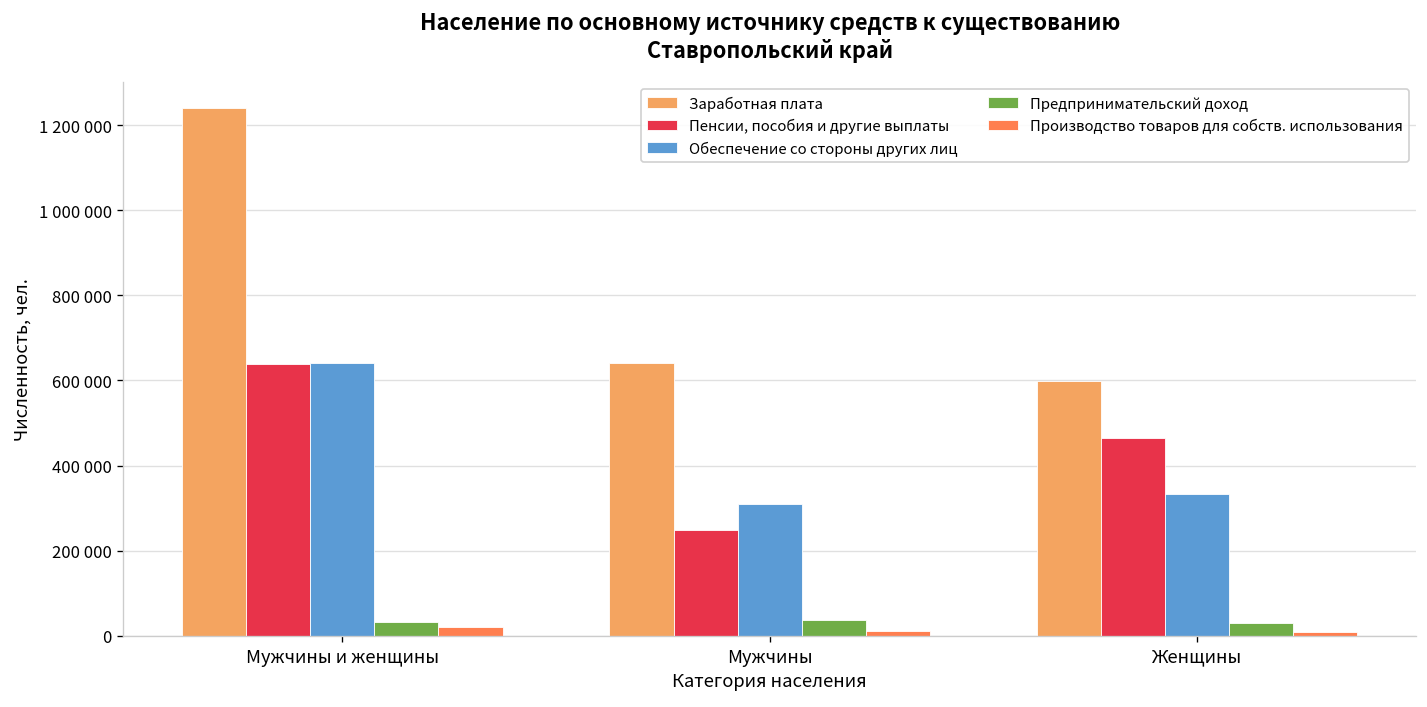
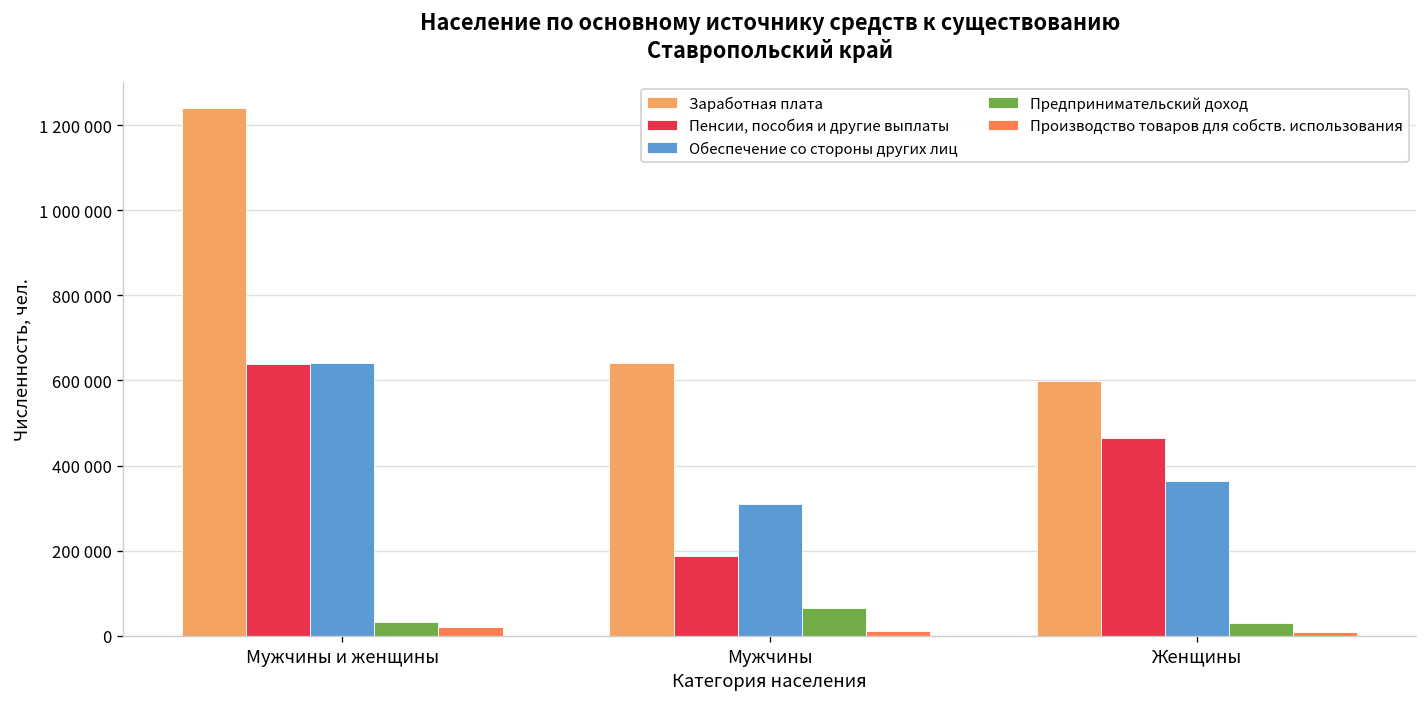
  {
    "Пенсии, пособия и другие выплаты": {
      "Мужчины и женщины": 640000,
-     "Мужчины": 250000,
+     "Мужчины": 190000,
      "Женщины": 470000
    },
    "Обеспечение со стороны других лиц": {
      "Мужчины и женщины": 640000,
      "Мужчины": 310000,
-     "Женщины": 330000
+     "Женщины": 360000
    },
    "Предпринимательский доход": {
      "Мужчины и женщины": 30000,
-     "Мужчины": 40000,
+     "Мужчины": 60000,
      "Женщины": 30000
    }
  }
